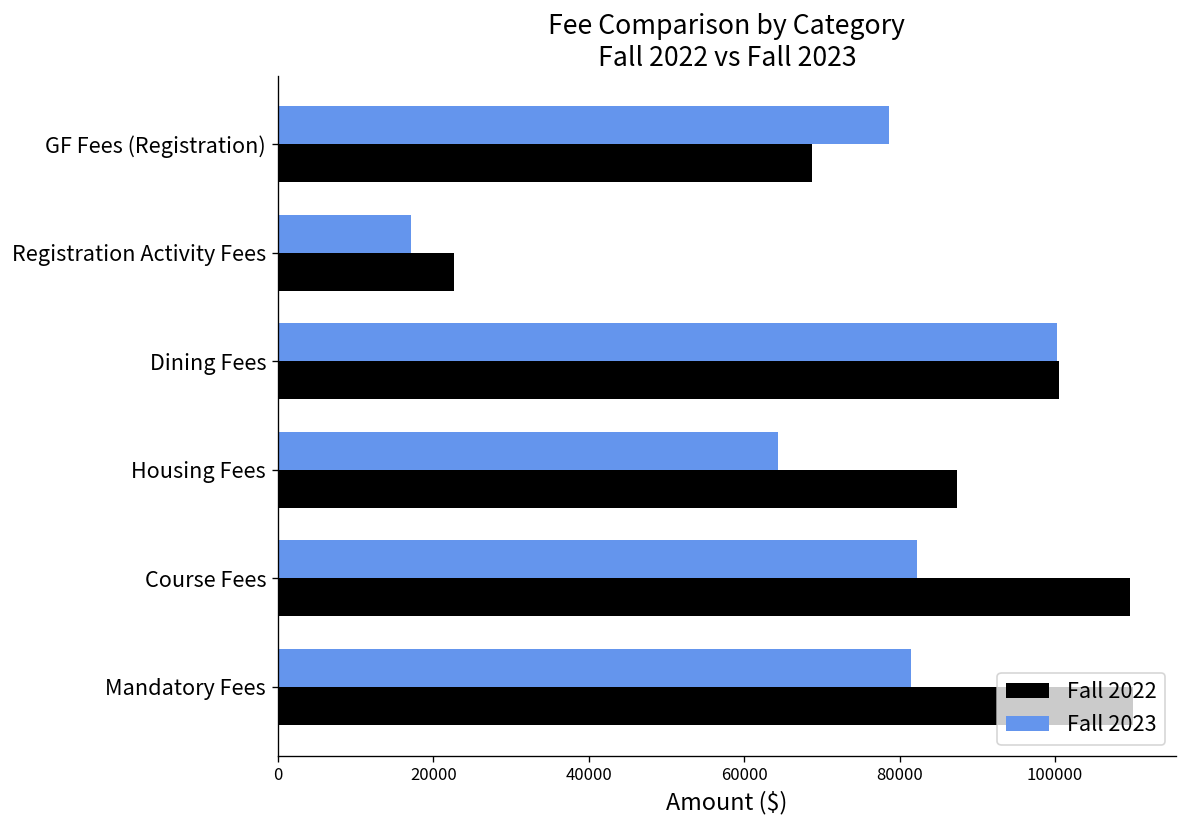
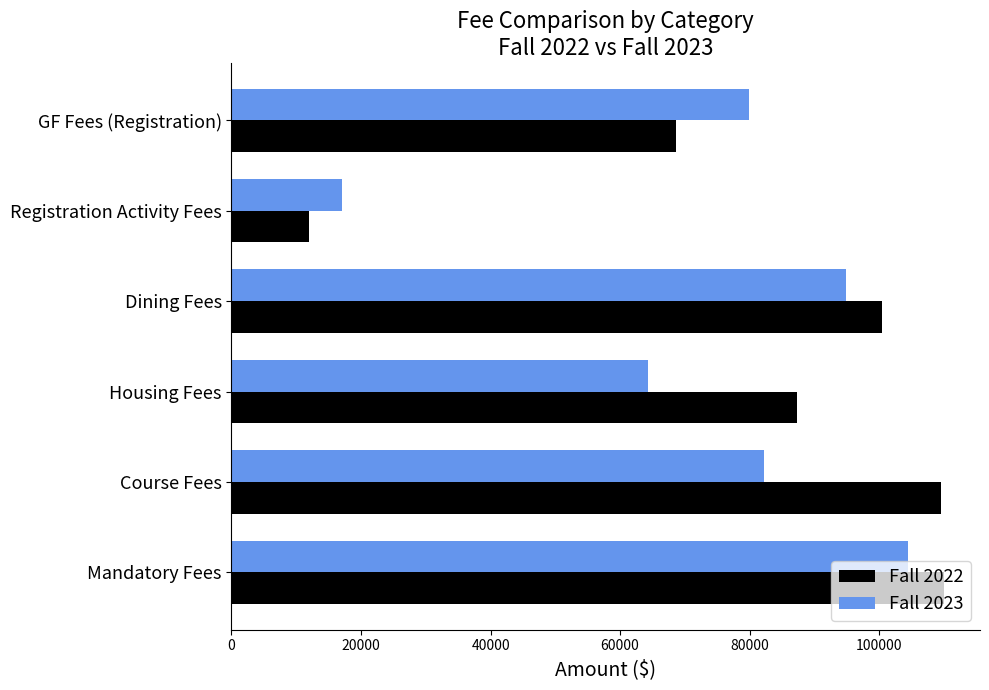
  {
    "Fall 2022": {
      "GF Fees (Registration)": 69000,
-     "Registration Activity Fees": 23000,
+     "Registration Activity Fees": 12000,
      "Dining Fees": 100000,
      "Housing Fees": 87000,
      "Course Fees": 110000
    },
    "Fall 2023": {
-     "GF Fees (Registration)": 79000,
+     "GF Fees (Registration)": 80000,
      "Registration Activity Fees": 17000,
-     "Dining Fees": 100000,
+     "Dining Fees": 95000,
      "Housing Fees": 64000,
      "Course Fees": 82000,
-     "Mandatory Fees": 81000
+     "Mandatory Fees": 105000
    }
  }
